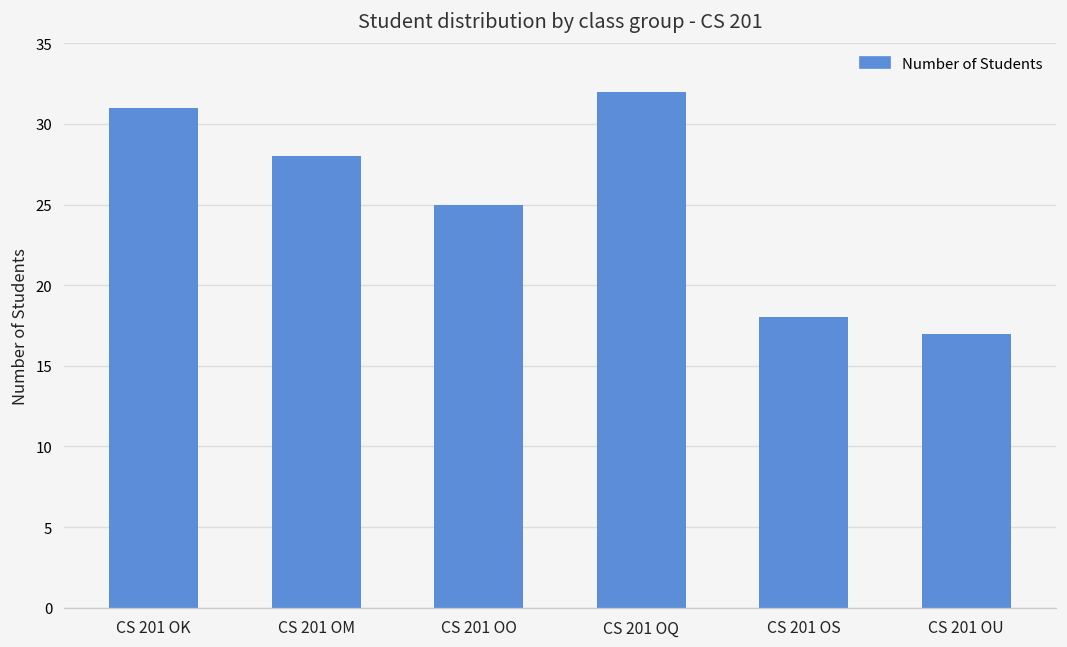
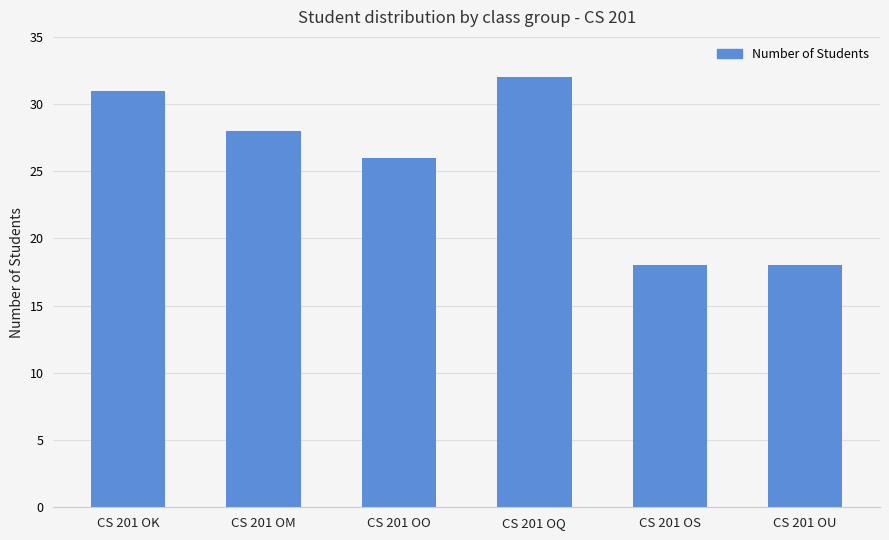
  {
    "CS 201 OK": 31,
    "CS 201 OM": 28,
-   "CS 201 OO": 25,
+   "CS 201 OO": 26,
    "CS 201 OQ": 32,
    "CS 201 OS": 18,
-   "CS 201 OU": 17
+   "CS 201 OU": 18
  }
